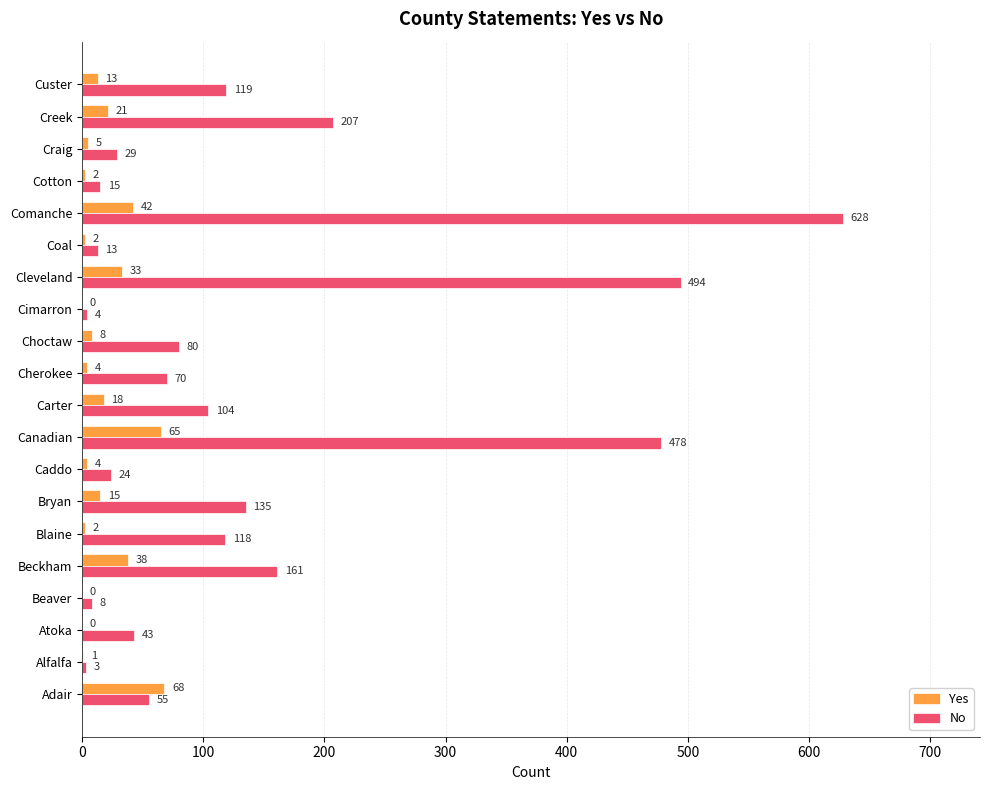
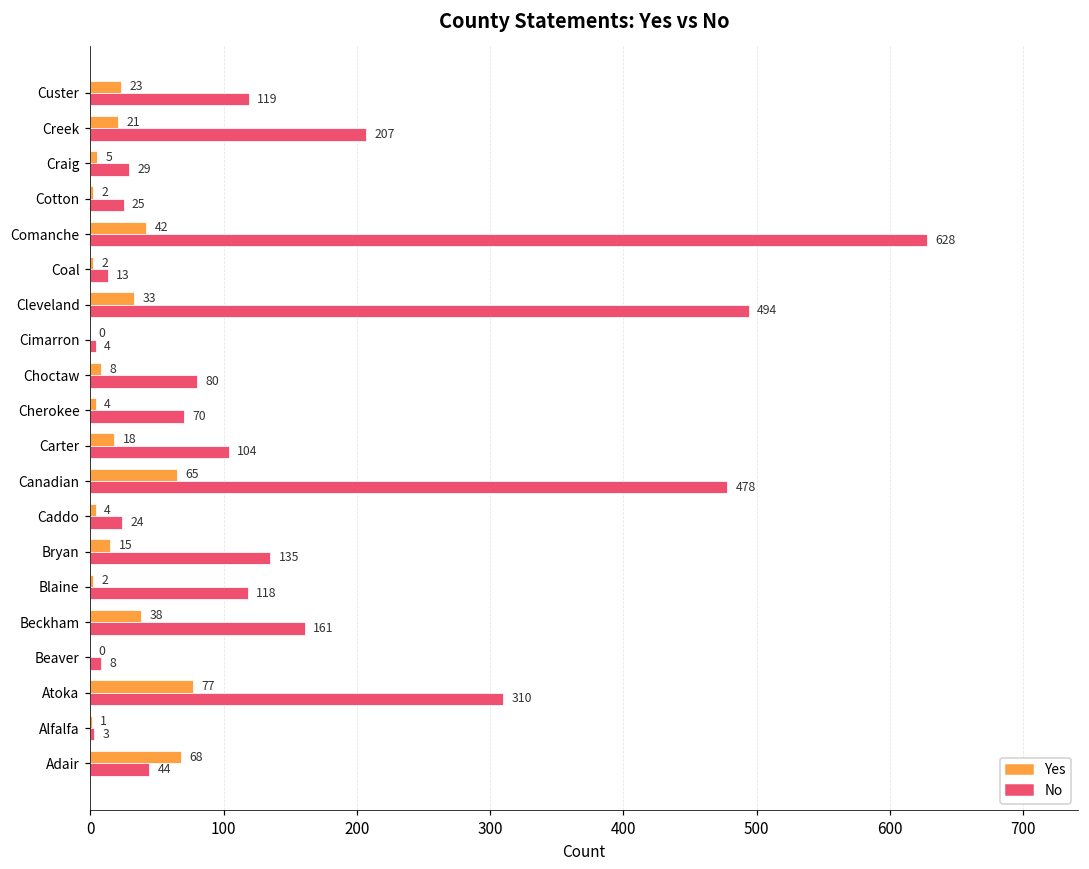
  {
    "Yes": {
-     "Custer": 13,
+     "Custer": 23,
      "Creek": 21,
      "Craig": 5,
      "Cotton": 2,
      "Comanche": 42,
      "Coal": 2,
      "Cleveland": 33,
      "Cimarron": 0,
      "Choctaw": 8,
      "Cherokee": 4,
      "Carter": 18,
      "Canadian": 65,
      "Caddo": 4,
      "Bryan": 15,
      "Blaine": 2,
      "Beckham": 38,
      "Beaver": 0,
-     "Atoka": 0,
+     "Atoka": 77,
      "Alfalfa": 1,
      "Adair": 68
    },
    "No": {
      "Custer": 119,
      "Creek": 207,
      "Craig": 29,
-     "Cotton": 15,
+     "Cotton": 25,
      "Comanche": 628,
      "Coal": 13,
      "Cleveland": 494,
      "Cimarron": 4,
      "Choctaw": 80,
      "Cherokee": 70,
      "Carter": 104,
      "Canadian": 478,
      "Caddo": 24,
      "Bryan": 135,
      "Blaine": 118,
      "Beckham": 161,
      "Beaver": 8,
-     "Atoka": 43,
+     "Atoka": 310,
      "Alfalfa": 3,
-     "Adair": 55
+     "Adair": 44
    }
  }
